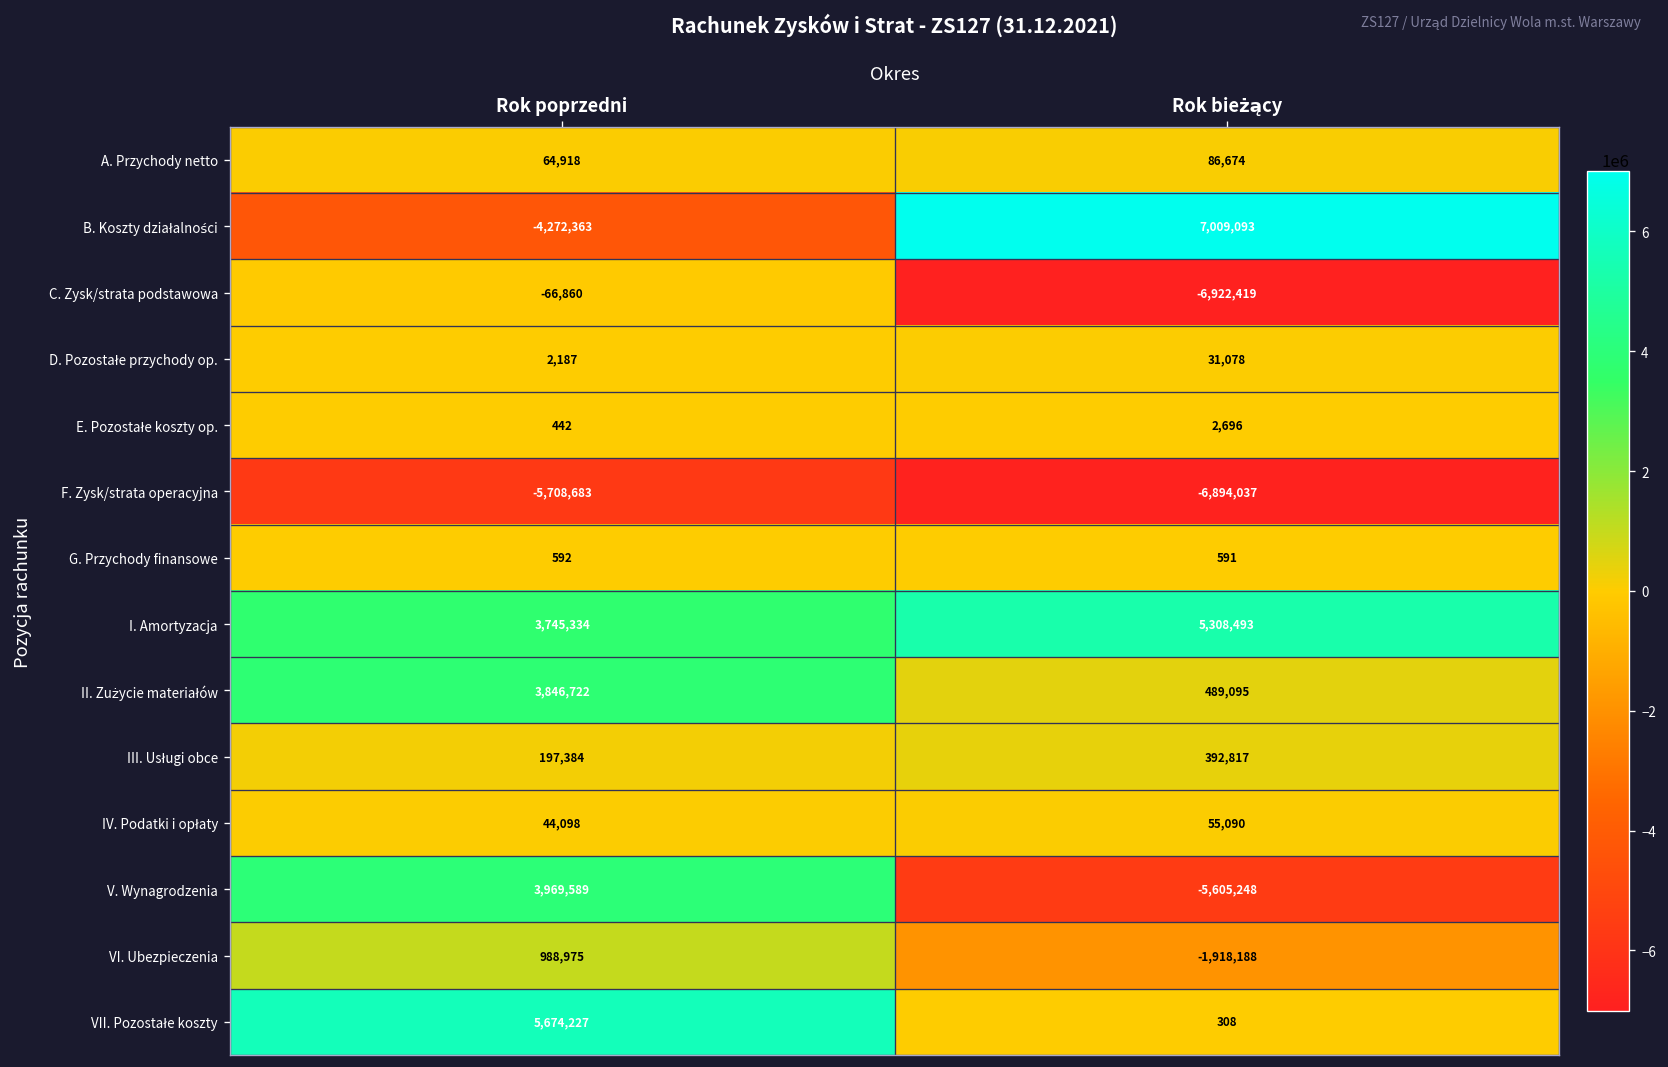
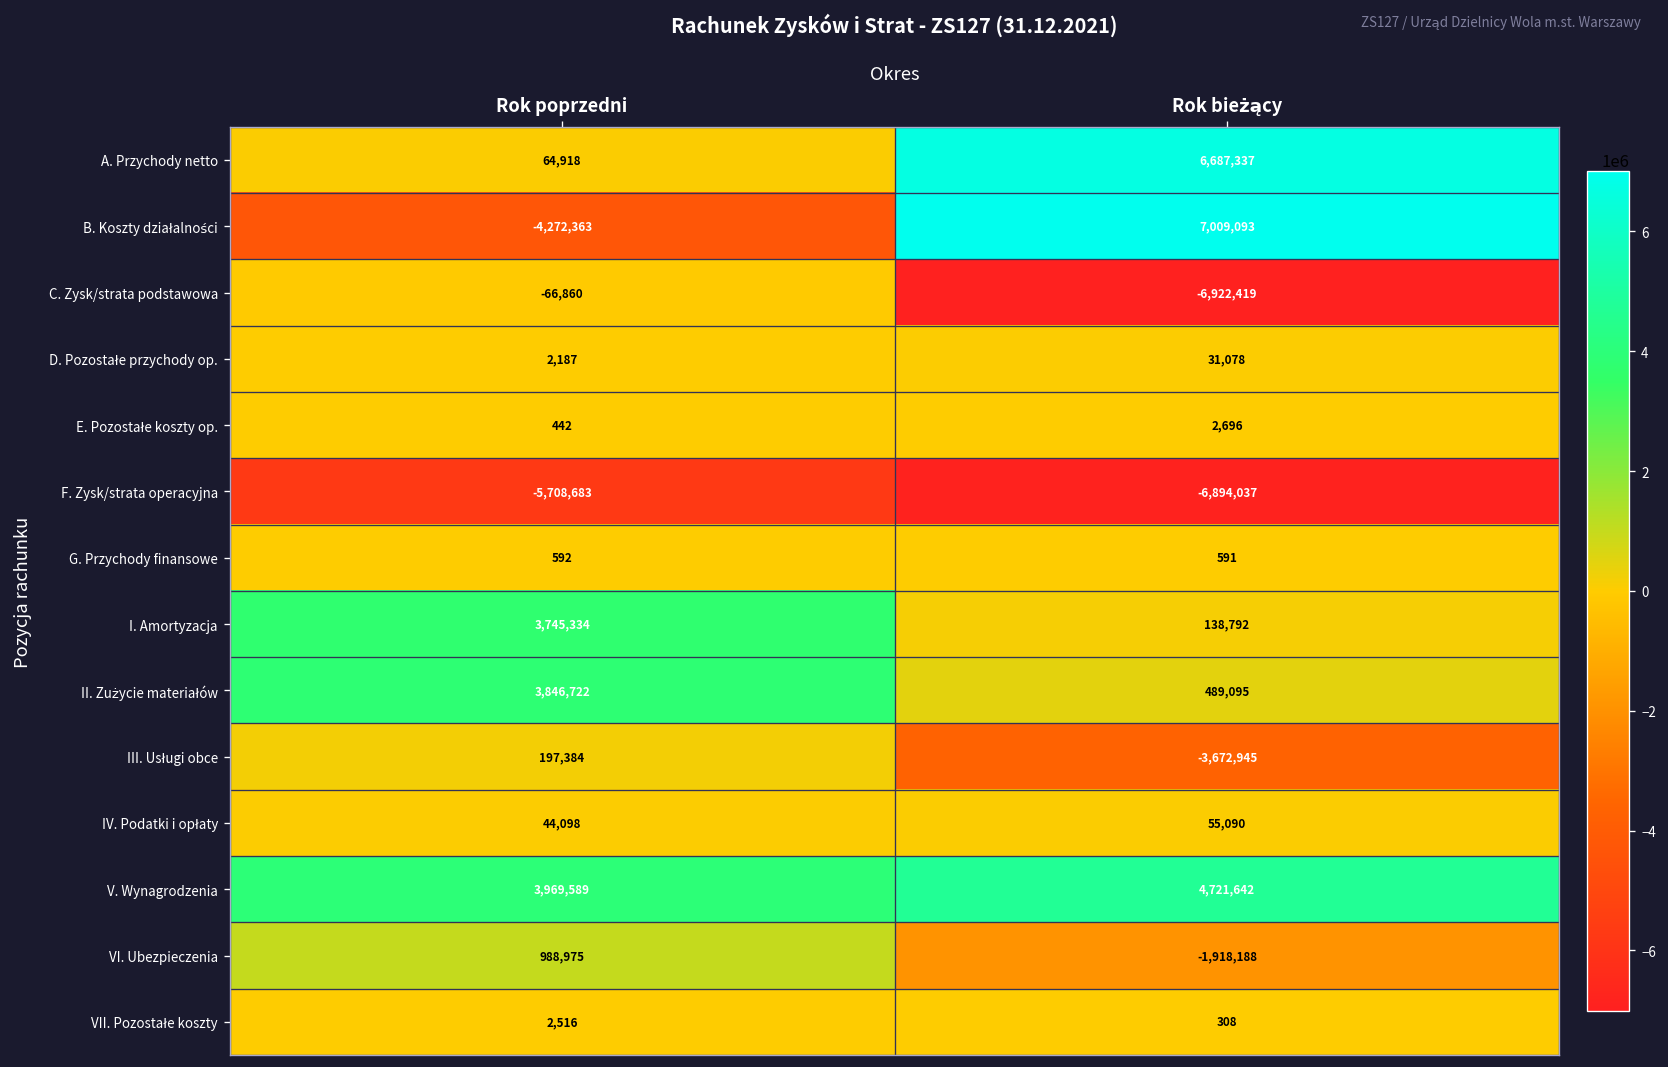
  {
    "A. Przychody netto": {
      "Rok poprzedni": "64,918",
-     "Rok bieżący": "86,674"
+     "Rok bieżący": "6,687,337"
    },
    "B. Koszty działalności": {
      "Rok poprzedni": "-4,272,363",
      "Rok bieżący": "7,009,093"
    },
    "C. Zysk/strata podstawowa": {
      "Rok poprzedni": "-66,860",
      "Rok bieżący": "-6,922,419"
    },
    "D. Pozostałe przychody op.": {
      "Rok poprzedni": "2,187",
      "Rok bieżący": "31,078"
    },
    "E. Pozostałe koszty op.": {
      "Rok poprzedni": "442",
      "Rok bieżący": "2,696"
    },
    "F. Zysk/strata operacyjna": {
      "Rok poprzedni": "-5,708,683",
      "Rok bieżący": "-6,894,037"
    },
    "G. Przychody finansowe": {
      "Rok poprzedni": "592",
      "Rok bieżący": "591"
    },
    "I. Amortyzacja": {
      "Rok poprzedni": "3,745,334",
-     "Rok bieżący": "5,308,493"
+     "Rok bieżący": "138,792"
    },
    "II. Zużycie materiałów": {
      "Rok poprzedni": "3,846,722",
      "Rok bieżący": "489,095"
    },
    "III. Usługi obce": {
      "Rok poprzedni": "197,384",
-     "Rok bieżący": "392,817"
+     "Rok bieżący": "-3,672,945"
    },
    "IV. Podatki i opłaty": {
      "Rok poprzedni": "44,098",
      "Rok bieżący": "55,090"
    },
    "V. Wynagrodzenia": {
      "Rok poprzedni": "3,969,589",
-     "Rok bieżący": "-5,605,248"
+     "Rok bieżący": "4,721,642"
    },
    "VI. Ubezpieczenia": {
      "Rok poprzedni": "988,975",
      "Rok bieżący": "-1,918,188"
    },
    "VII. Pozostałe koszty": {
-     "Rok poprzedni": "5,674,227",
+     "Rok poprzedni": "2,516",
      "Rok bieżący": "308"
    }
  }
